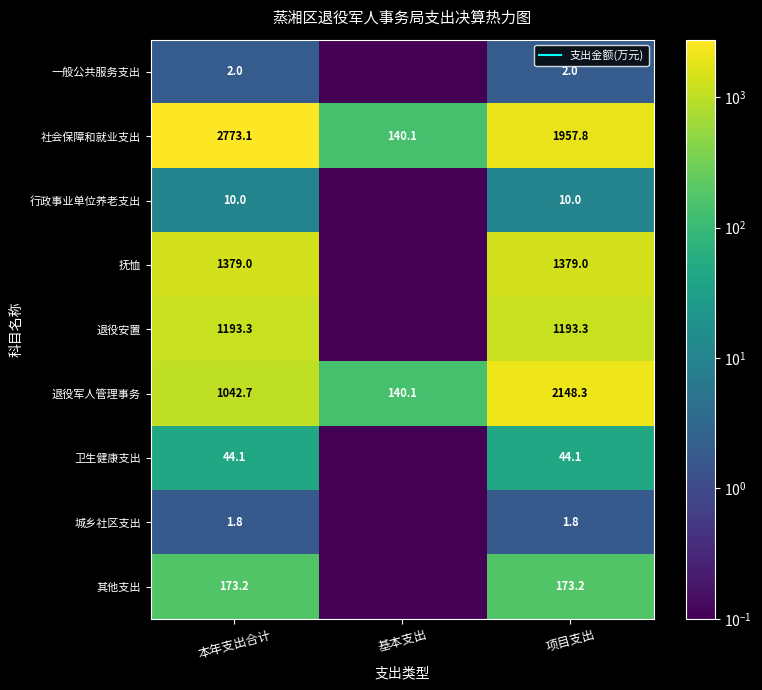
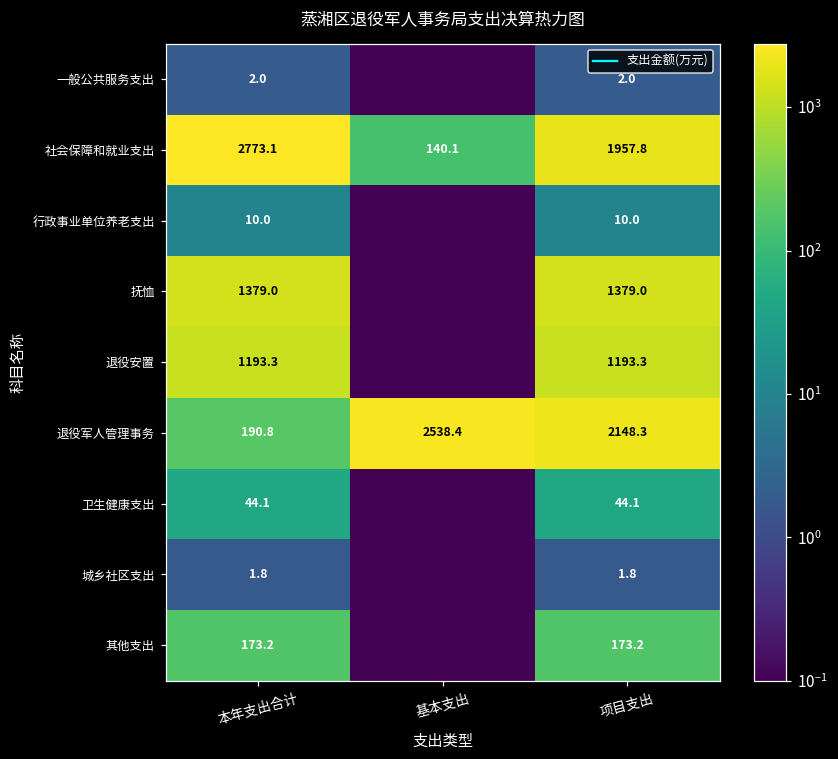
  {
    "一般公共服务支出": {
      "本年支出合计": 2.0
    },
    "社会保障和就业支出": {
      "本年支出合计": 2773.1,
      "基本支出": 140.1,
      "项目支出": 1957.8
    },
    "行政事业单位养老支出": {
      "本年支出合计": 10.0,
      "项目支出": 10.0
    },
    "抚恤": {
      "本年支出合计": 1379.0,
      "项目支出": 1379.0
    },
    "退役安置": {
      "本年支出合计": 1193.3,
      "项目支出": 1193.3
    },
    "退役军人管理事务": {
-     "本年支出合计": 1042.7,
-     "基本支出": 140.1,
+     "本年支出合计": 190.8,
+     "基本支出": 2538.4,
      "项目支出": 2148.3
    },
    "卫生健康支出": {
      "本年支出合计": 44.1,
      "项目支出": 44.1
    },
    "城乡社区支出": {
      "本年支出合计": 1.8,
      "项目支出": 1.8
    },
    "其他支出": {
      "本年支出合计": 173.2,
      "项目支出": 173.2
    }
  }
